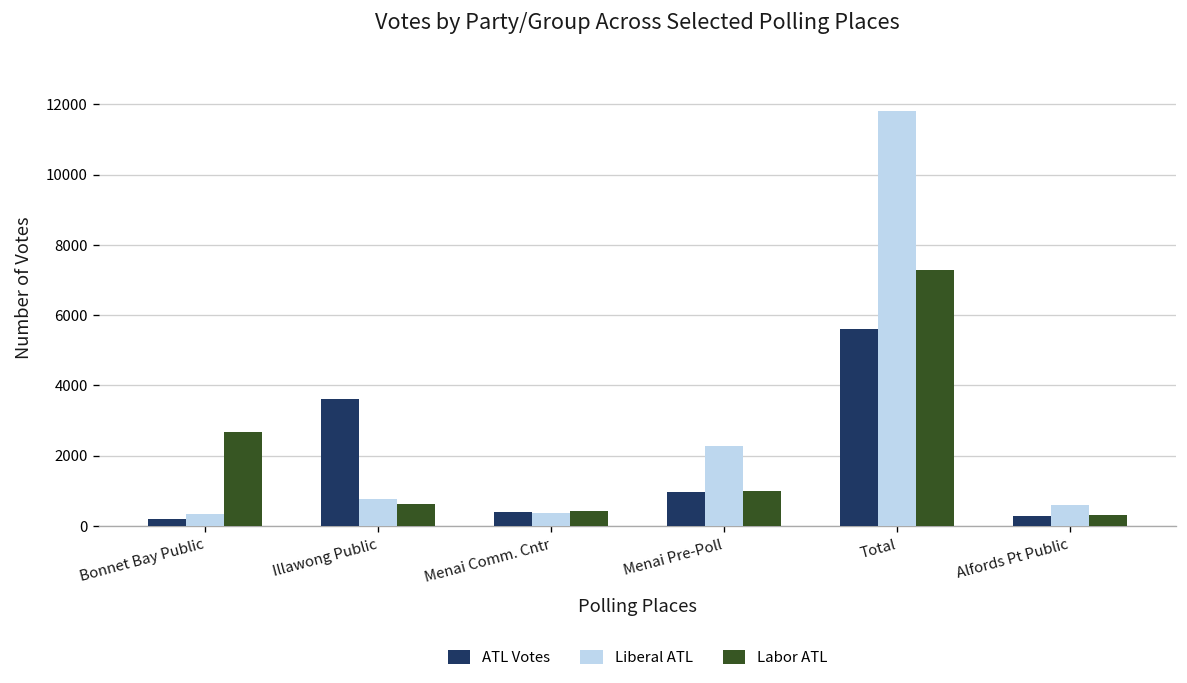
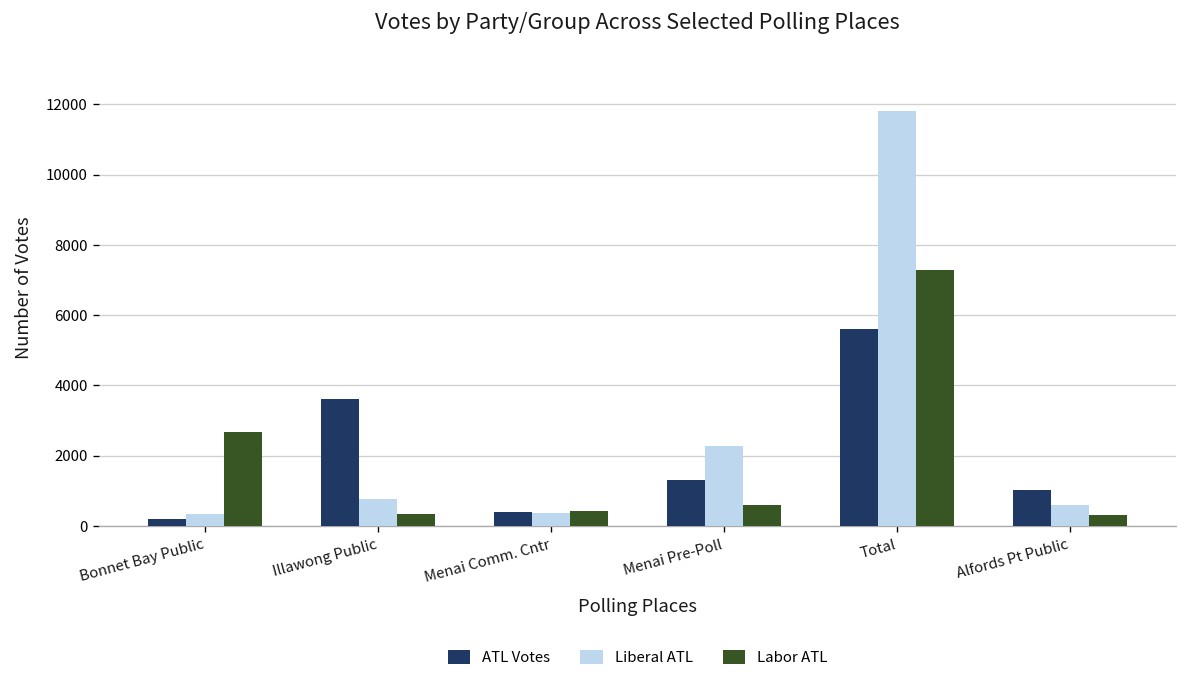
  {
    "ATL Votes": {
      "Bonnet Bay Public": 200,
      "Illawong Public": 3600,
      "Menai Comm. Cntr": 400,
-     "Menai Pre-Poll": 1000,
+     "Menai Pre-Poll": 1300,
      "Total": 5600,
-     "Alfords Pt Public": 300
+     "Alfords Pt Public": 1000
    },
    "Liberal ATL": {
      "Bonnet Bay Public": 300,
      "Illawong Public": 800,
      "Menai Comm. Cntr": 400,
      "Menai Pre-Poll": 2300,
      "Total": 11800,
      "Alfords Pt Public": 600
    },
    "Labor ATL": {
      "Bonnet Bay Public": 2700,
-     "Illawong Public": 600,
+     "Illawong Public": 300,
      "Menai Comm. Cntr": 400,
-     "Menai Pre-Poll": 1000,
+     "Menai Pre-Poll": 600,
      "Total": 7300,
      "Alfords Pt Public": 300
    }
  }
